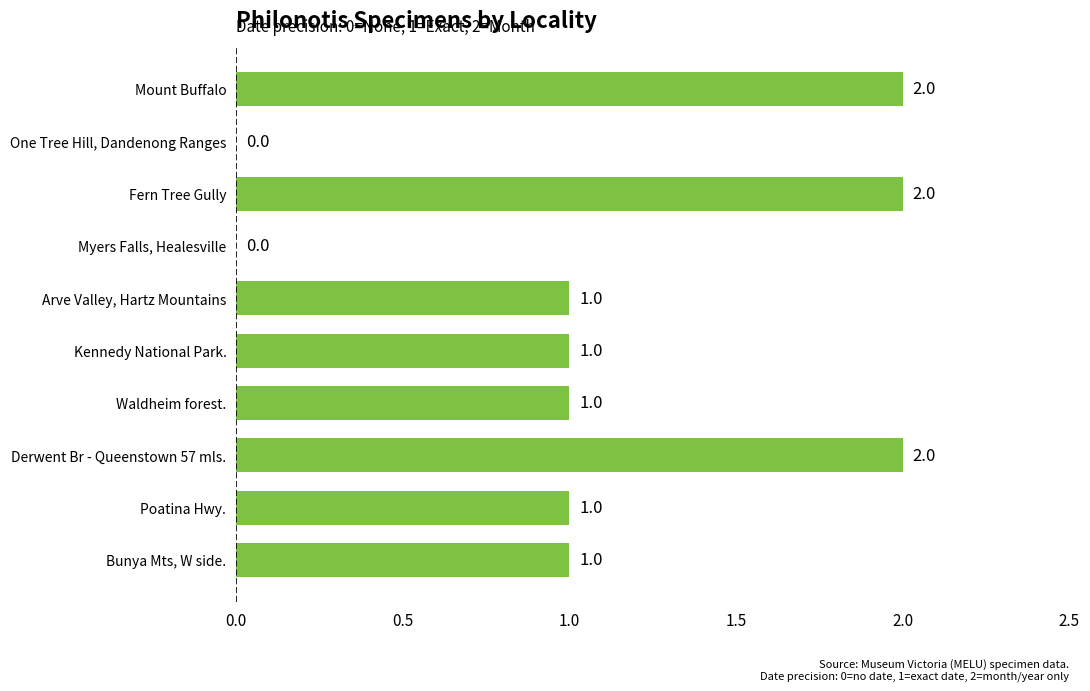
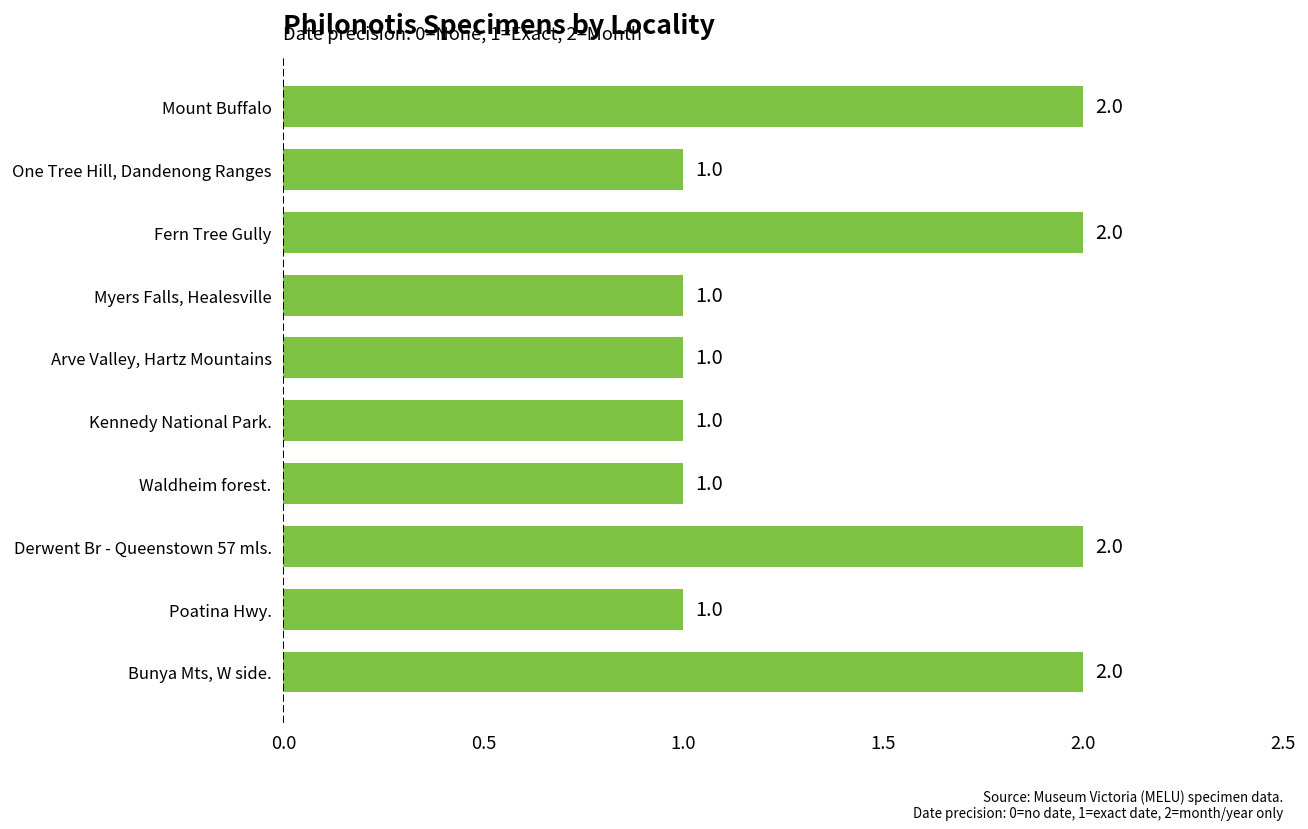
  {
    "Mount Buffalo": 2.0,
-   "One Tree Hill, Dandenong Ranges": 0.0,
+   "One Tree Hill, Dandenong Ranges": 1.0,
    "Fern Tree Gully": 2.0,
-   "Myers Falls, Healesville": 0.0,
+   "Myers Falls, Healesville": 1.0,
    "Arve Valley, Hartz Mountains": 1.0,
    "Kennedy National Park.": 1.0,
    "Waldheim forest.": 1.0,
    "Derwent Br - Queenstown 57 mls.": 2.0,
    "Poatina Hwy.": 1.0,
-   "Bunya Mts, W side.": 1.0
+   "Bunya Mts, W side.": 2.0
  }
